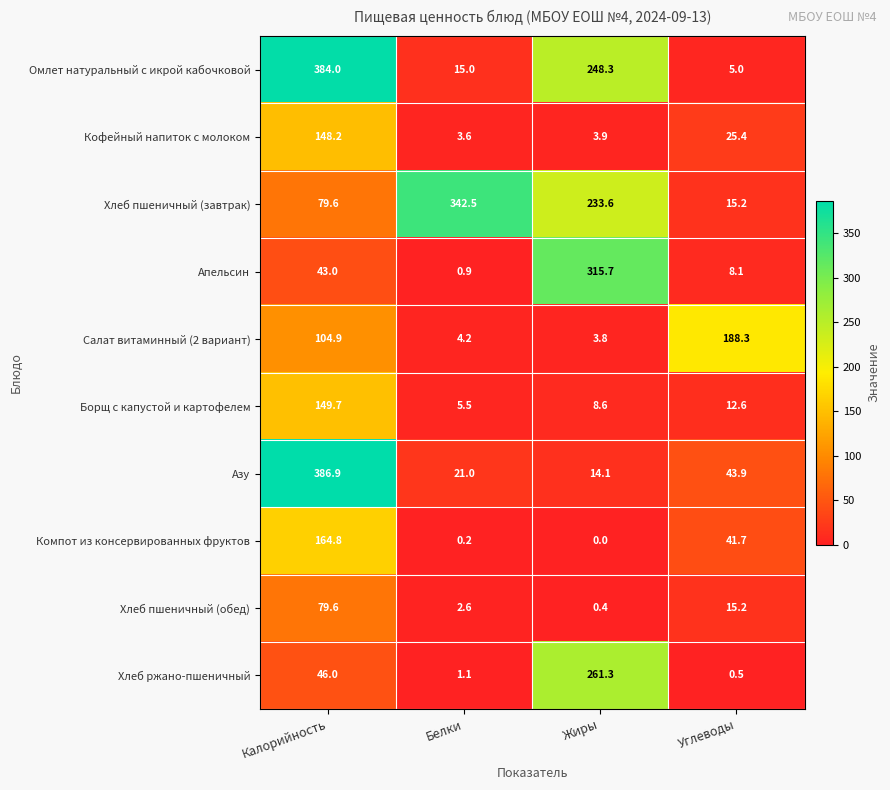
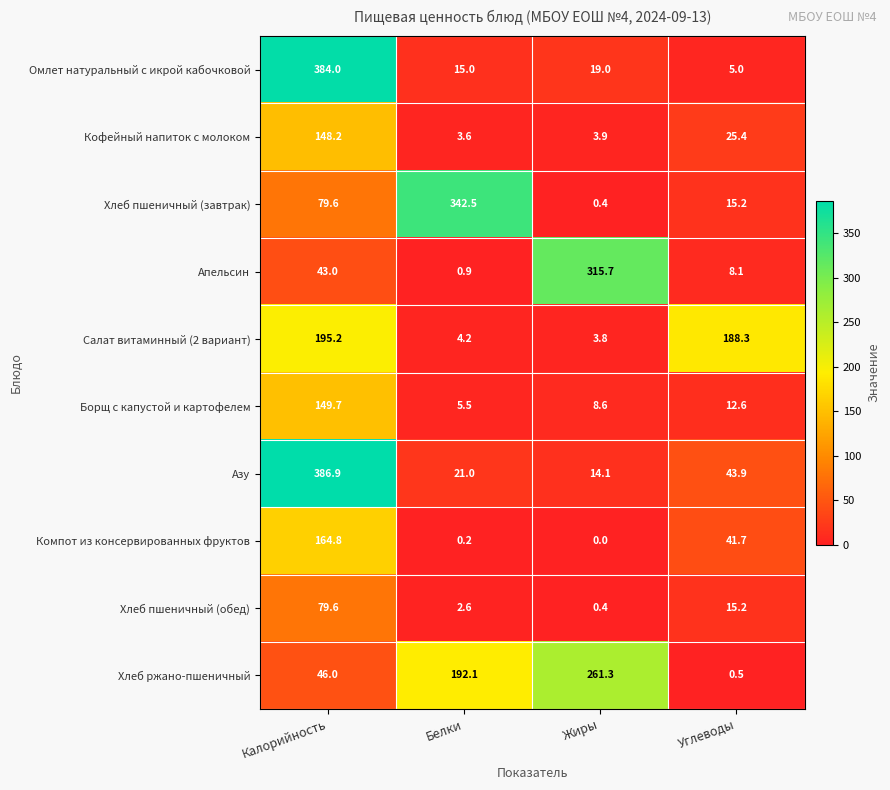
  {
    "Омлет натуральный с икрой кабочковой": {
      "Калорийность": 384.0,
      "Белки": 15.0,
-     "Жиры": 248.3,
+     "Жиры": 19.0,
      "Углеводы": 5.0
    },
    "Кофейный напиток с молоком": {
      "Калорийность": 148.2,
      "Белки": 3.6,
      "Жиры": 3.9,
      "Углеводы": 25.4
    },
    "Хлеб пшеничный (завтрак)": {
      "Калорийность": 79.6,
      "Белки": 342.5,
-     "Жиры": 233.6,
+     "Жиры": 0.4,
      "Углеводы": 15.2
    },
    "Апельсин": {
      "Калорийность": 43.0,
      "Белки": 0.9,
      "Жиры": 315.7,
      "Углеводы": 8.1
    },
    "Салат витаминный (2 вариант)": {
-     "Калорийность": 104.9,
+     "Калорийность": 195.2,
      "Белки": 4.2,
      "Жиры": 3.8,
      "Углеводы": 188.3
    },
    "Борщ с капустой и картофелем": {
      "Калорийность": 149.7,
      "Белки": 5.5,
      "Жиры": 8.6,
      "Углеводы": 12.6
    },
    "Азу": {
      "Калорийность": 386.9,
      "Белки": 21.0,
      "Жиры": 14.1,
      "Углеводы": 43.9
    },
    "Компот из консервированных фруктов": {
      "Калорийность": 164.8,
      "Белки": 0.2,
      "Жиры": 0.0,
      "Углеводы": 41.7
    },
    "Хлеб пшеничный (обед)": {
      "Калорийность": 79.6,
      "Белки": 2.6,
      "Жиры": 0.4,
      "Углеводы": 15.2
    },
    "Хлеб ржано-пшеничный": {
      "Калорийность": 46.0,
-     "Белки": 1.1,
+     "Белки": 192.1,
      "Жиры": 261.3,
      "Углеводы": 0.5
    }
  }
